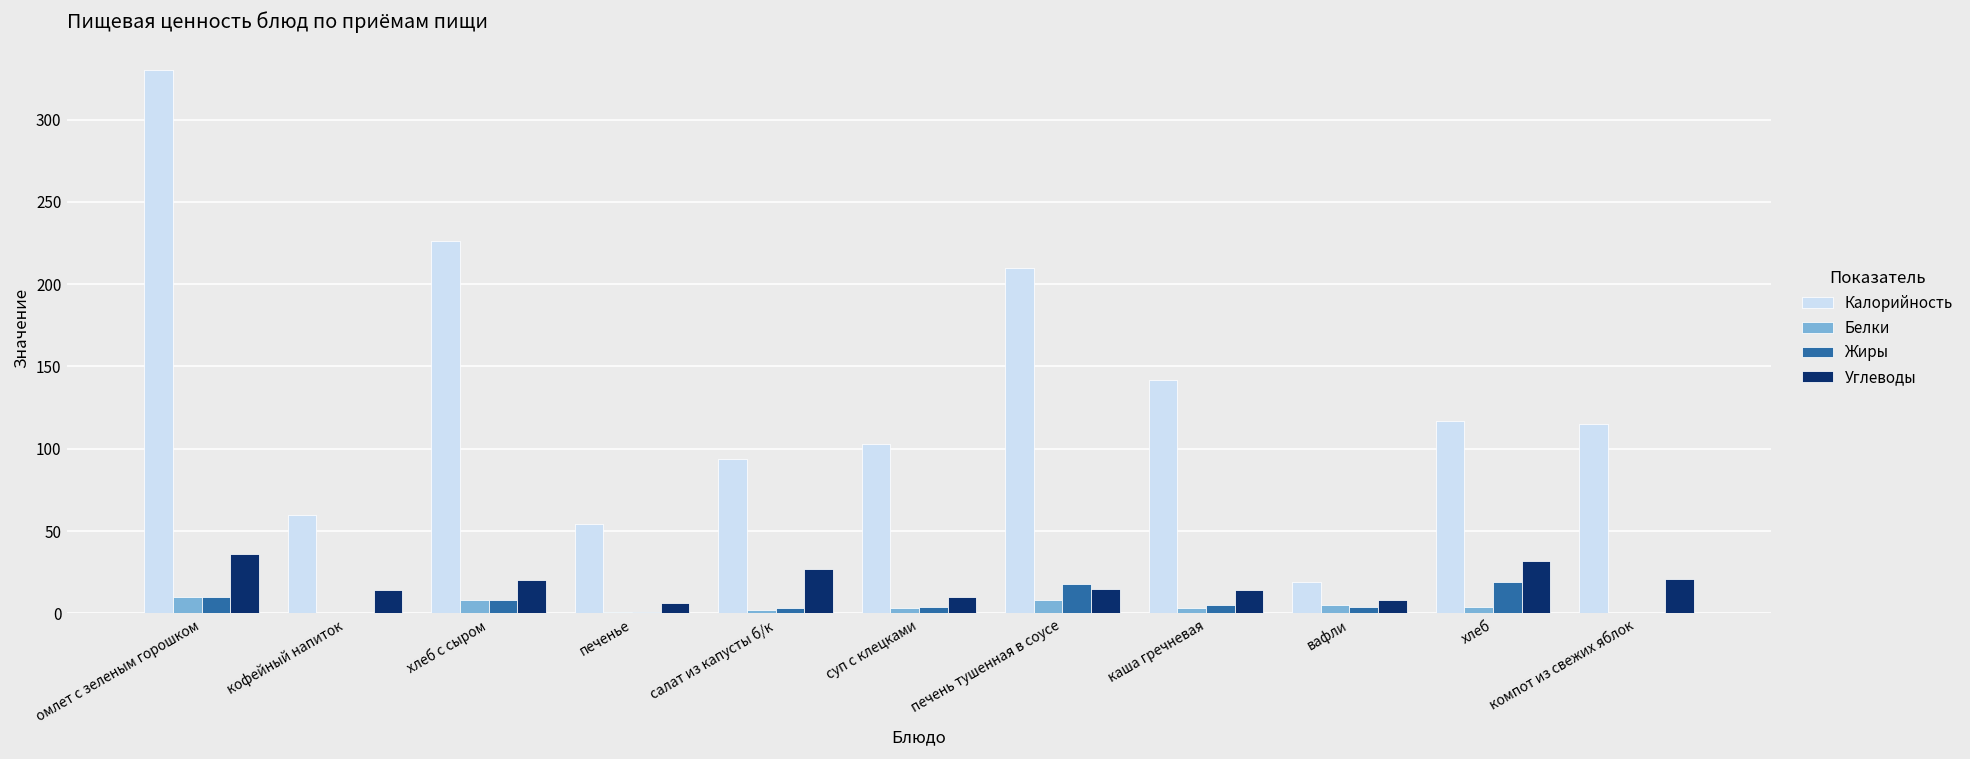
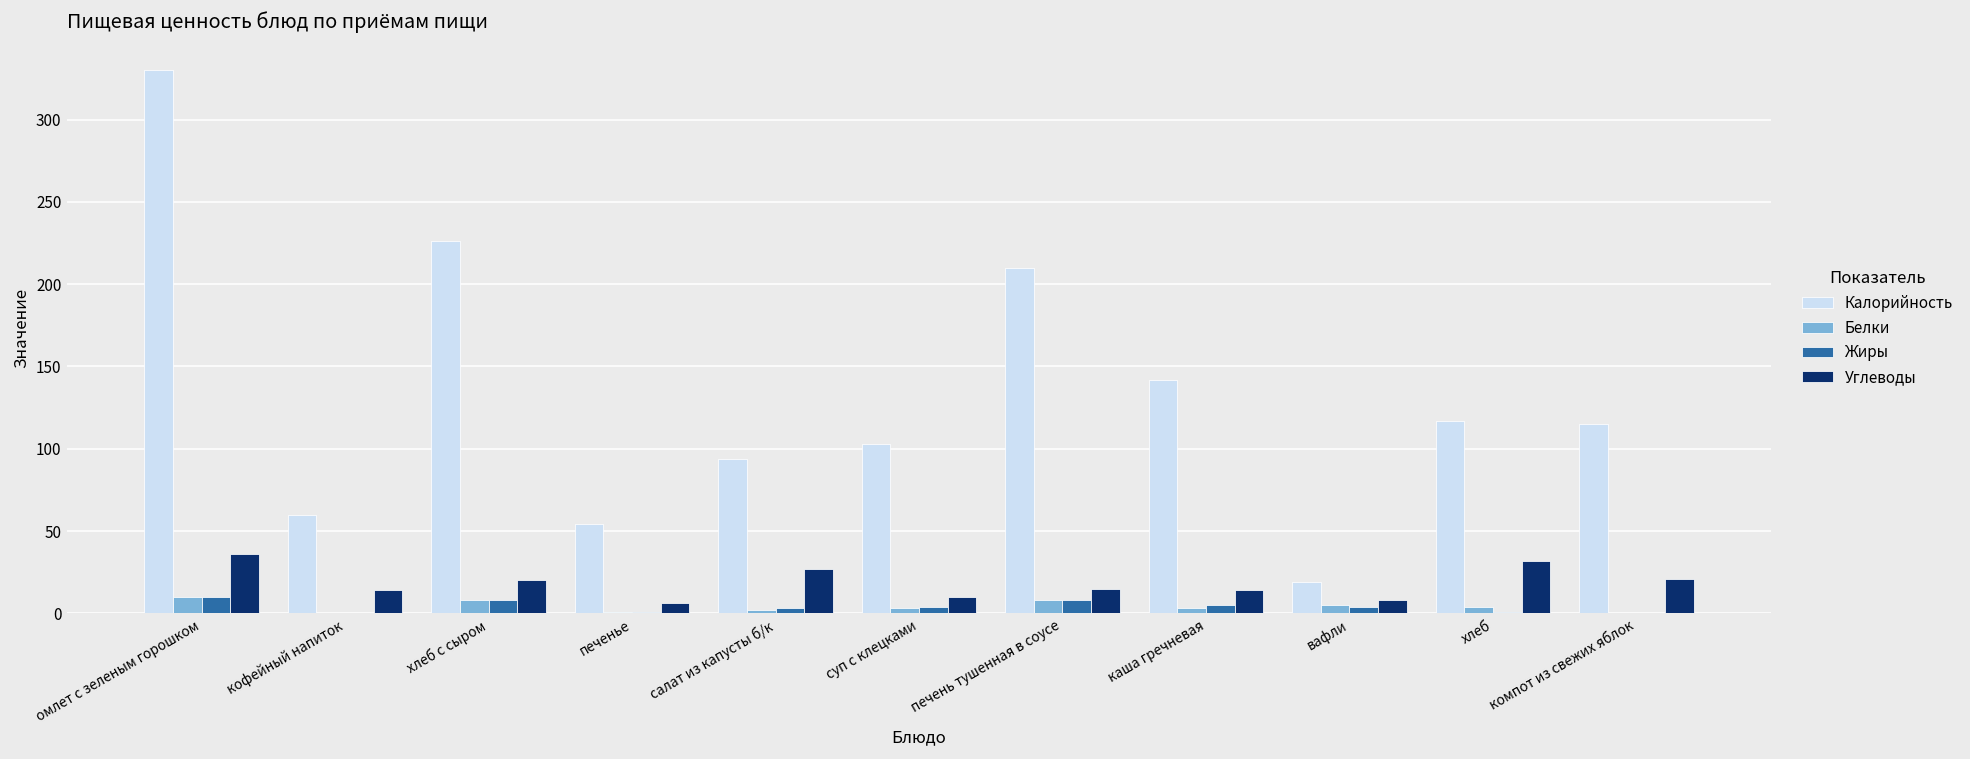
  {
    "Калорийность": {
      "омлет с зеленым горошком": 330,
      "кофейный напиток": 60,
      "хлеб с сыром": 226,
      "печенье": 54,
      "салат из капусты б/к": 94,
      "суп с клецками": 103,
      "печень тушенная в соусе": 210,
      "каша гречневая": 142,
      "вафли": 19,
      "хлеб": 117,
      "компот из свежих яблок": 115
    },
    "Белки": {
      "омлет с зеленым горошком": 10,
      "кофейный напиток": 0,
      "хлеб с сыром": 8,
      "салат из капусты б/к": 2,
      "суп с клецками": 3,
      "печень тушенная в соусе": 8,
      "каша гречневая": 3,
      "вафли": 5,
      "хлеб": 4,
      "компот из свежих яблок": 0
    },
    "Жиры": {
      "омлет с зеленым горошком": 10,
      "кофейный напиток": 0,
      "хлеб с сыром": 8,
      "салат из капусты б/к": 3,
      "суп с клецками": 4,
-     "печень тушенная в соусе": 18,
+     "печень тушенная в соусе": 8,
      "каша гречневая": 5,
      "вафли": 4,
-     "хлеб": 19,
+     "хлеб": 1,
      "компот из свежих яблок": 0
    },
    "Углеводы": {
      "омлет с зеленым горошком": 36,
      "кофейный напиток": 14,
      "хлеб с сыром": 20,
      "печенье": 6,
      "салат из капусты б/к": 27,
      "суп с клецками": 10,
      "печень тушенная в соусе": 15,
      "каша гречневая": 14,
      "вафли": 8,
      "хлеб": 32,
      "компот из свежих яблок": 21
    }
  }
